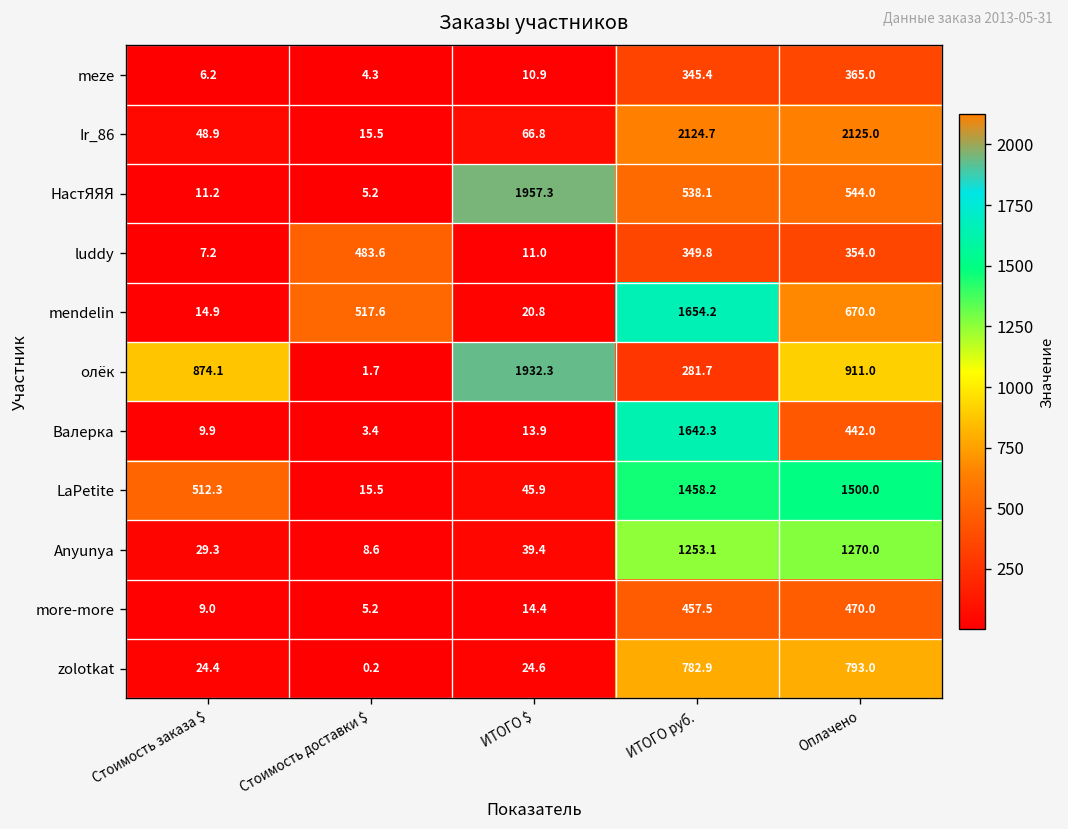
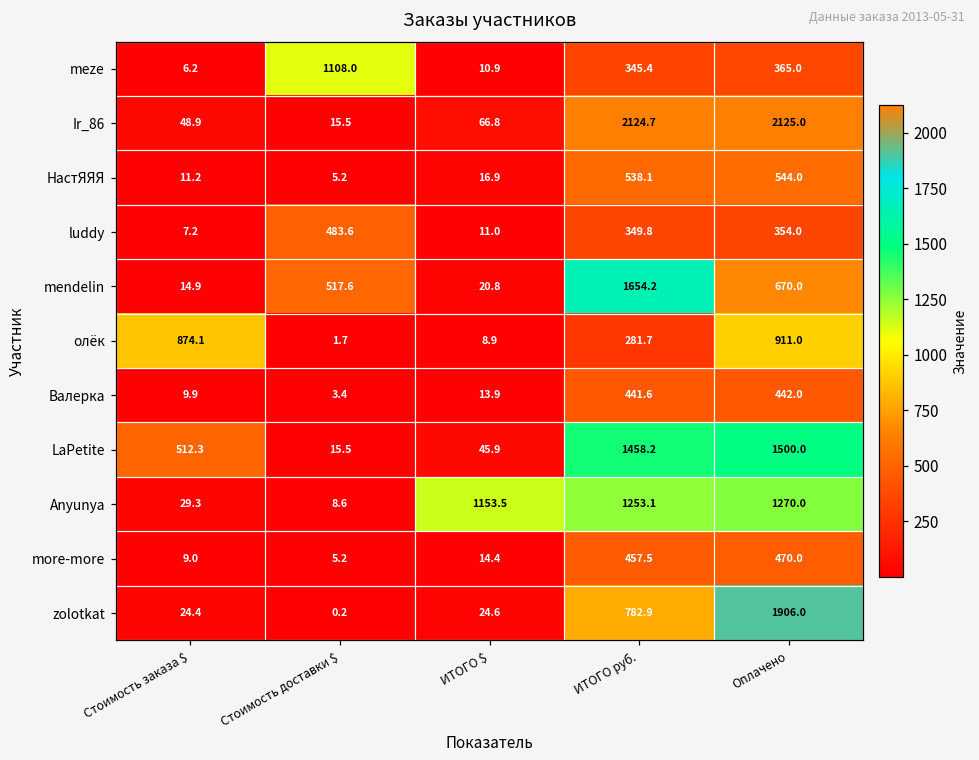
  {
    "meze": {
      "Стоимость заказа $": 6.2,
-     "Стоимость доставки $": 4.3,
+     "Стоимость доставки $": 1108.0,
      "ИТОГО $": 10.9,
      "ИТОГО руб.": 345.4,
      "Оплачено": 365.0
    },
    "Ir_86": {
      "Стоимость заказа $": 48.9,
      "Стоимость доставки $": 15.5,
      "ИТОГО $": 66.8,
      "ИТОГО руб.": 2124.7,
      "Оплачено": 2125.0
    },
    "НастЯЯЯ": {
      "Стоимость заказа $": 11.2,
      "Стоимость доставки $": 5.2,
-     "ИТОГО $": 1957.3,
+     "ИТОГО $": 16.9,
      "ИТОГО руб.": 538.1,
      "Оплачено": 544.0
    },
    "luddy": {
      "Стоимость заказа $": 7.2,
      "Стоимость доставки $": 483.6,
      "ИТОГО $": 11.0,
      "ИТОГО руб.": 349.8,
      "Оплачено": 354.0
    },
    "mendelin": {
      "Стоимость заказа $": 14.9,
      "Стоимость доставки $": 517.6,
      "ИТОГО $": 20.8,
      "ИТОГО руб.": 1654.2,
      "Оплачено": 670.0
    },
    "олёк": {
      "Стоимость заказа $": 874.1,
      "Стоимость доставки $": 1.7,
-     "ИТОГО $": 1932.3,
+     "ИТОГО $": 8.9,
      "ИТОГО руб.": 281.7,
      "Оплачено": 911.0
    },
    "Валерка": {
      "Стоимость заказа $": 9.9,
      "Стоимость доставки $": 3.4,
      "ИТОГО $": 13.9,
-     "ИТОГО руб.": 1642.3,
+     "ИТОГО руб.": 441.6,
      "Оплачено": 442.0
    },
    "LaPetite": {
      "Стоимость заказа $": 512.3,
      "Стоимость доставки $": 15.5,
      "ИТОГО $": 45.9,
      "ИТОГО руб.": 1458.2,
      "Оплачено": 1500.0
    },
    "Anyunya": {
      "Стоимость заказа $": 29.3,
      "Стоимость доставки $": 8.6,
-     "ИТОГО $": 39.4,
+     "ИТОГО $": 1153.5,
      "ИТОГО руб.": 1253.1,
      "Оплачено": 1270.0
    },
    "more-more": {
      "Стоимость заказа $": 9.0,
      "Стоимость доставки $": 5.2,
      "ИТОГО $": 14.4,
      "ИТОГО руб.": 457.5,
      "Оплачено": 470.0
    },
    "zolotkat": {
      "Стоимость заказа $": 24.4,
      "Стоимость доставки $": 0.2,
      "ИТОГО $": 24.6,
      "ИТОГО руб.": 782.9,
-     "Оплачено": 793.0
+     "Оплачено": 1906.0
    }
  }
